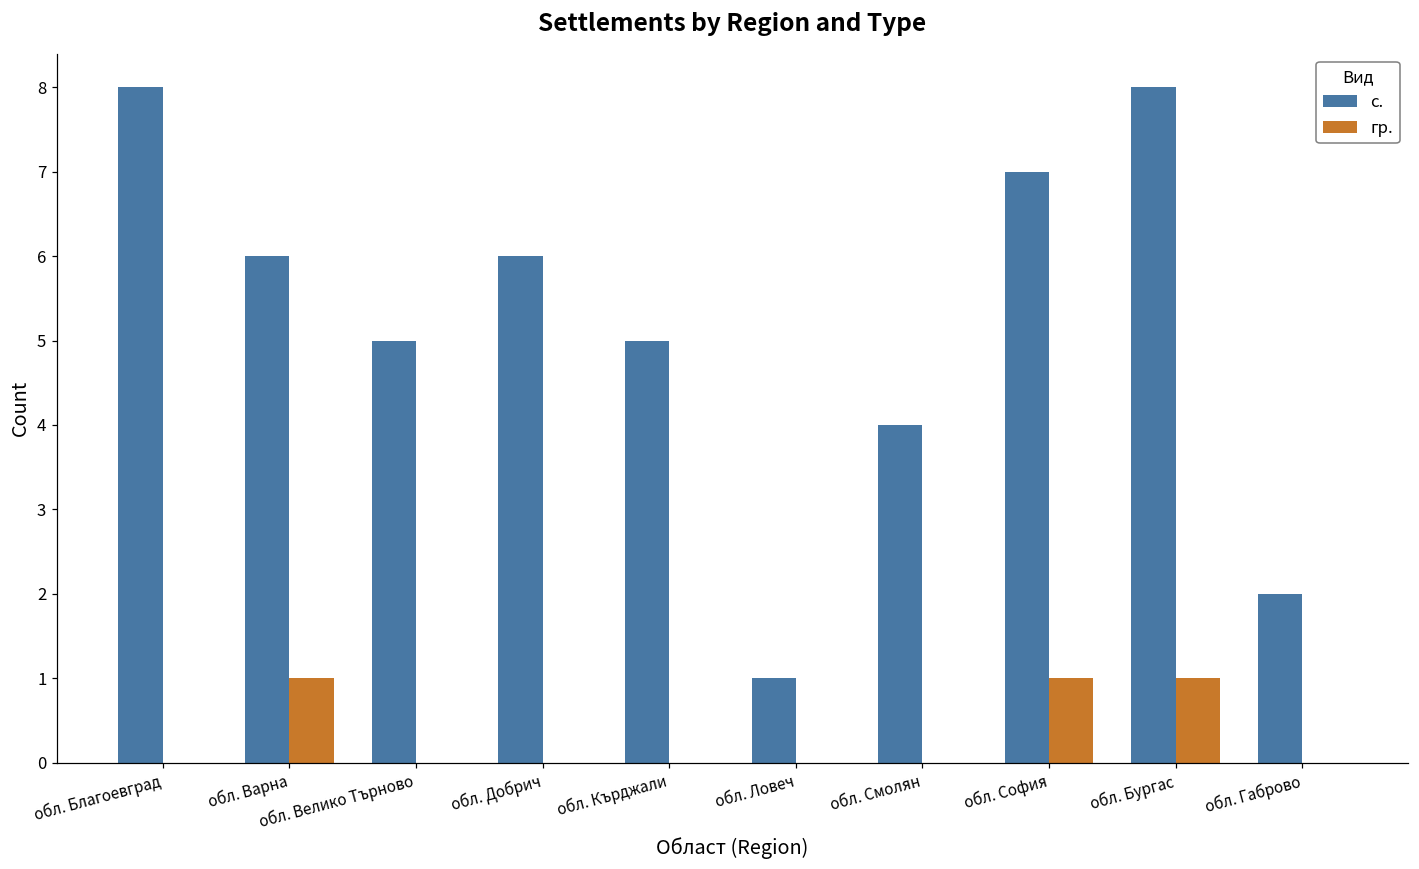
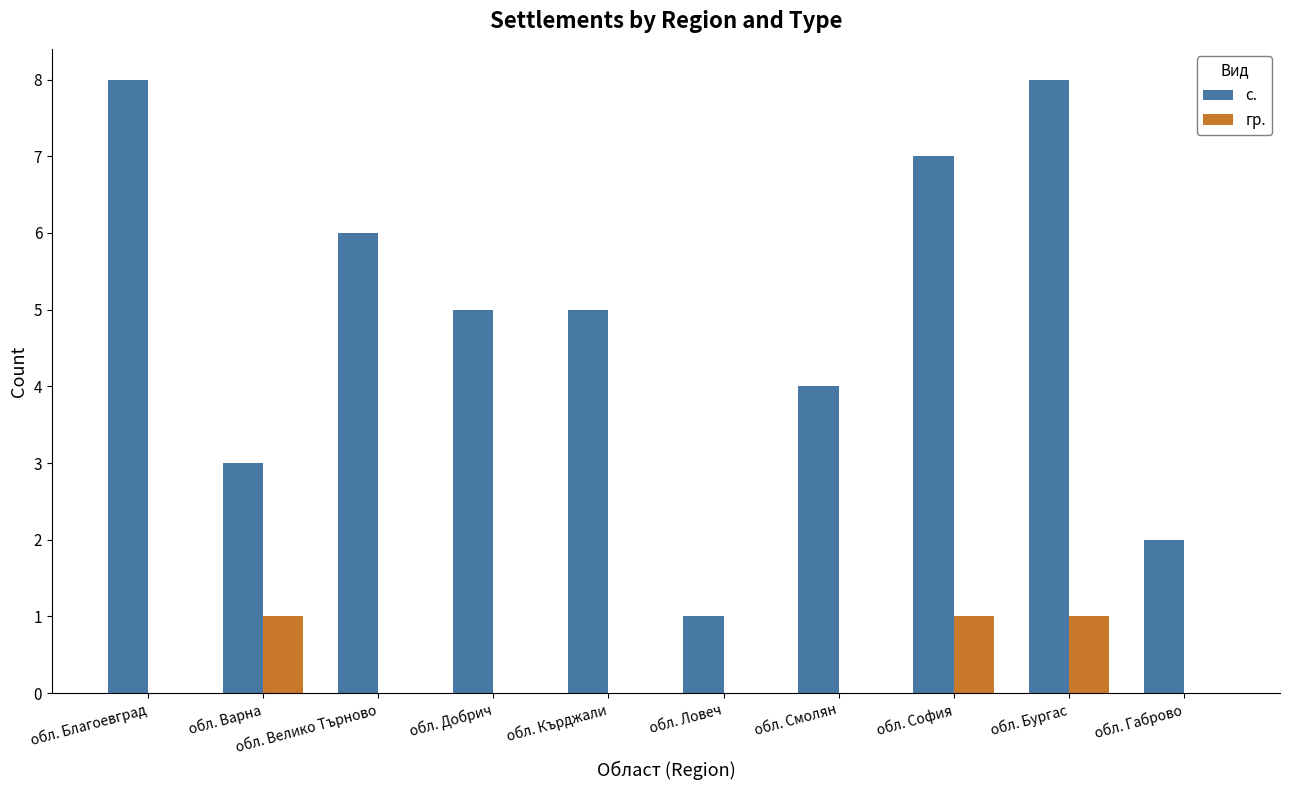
  {
    "с.": {
      "обл. Благоевград": 8,
-     "обл. Варна": 6,
-     "обл. Велико Търново": 5,
-     "обл. Добрич": 6,
+     "обл. Варна": 3,
+     "обл. Велико Търново": 6,
+     "обл. Добрич": 5,
      "обл. Кърджали": 5,
      "обл. Ловеч": 1,
      "обл. Смолян": 4,
      "обл. София": 7,
      "обл. Бургас": 8,
      "обл. Габрово": 2
    },
    "гр.": {
      "обл. Благоевград": 0,
      "обл. Варна": 1,
      "обл. Велико Търново": 0,
      "обл. Добрич": 0,
      "обл. Кърджали": 0,
      "обл. Ловеч": 0,
      "обл. Смолян": 0,
      "обл. София": 1,
      "обл. Бургас": 1,
      "обл. Габрово": 0
    }
  }
